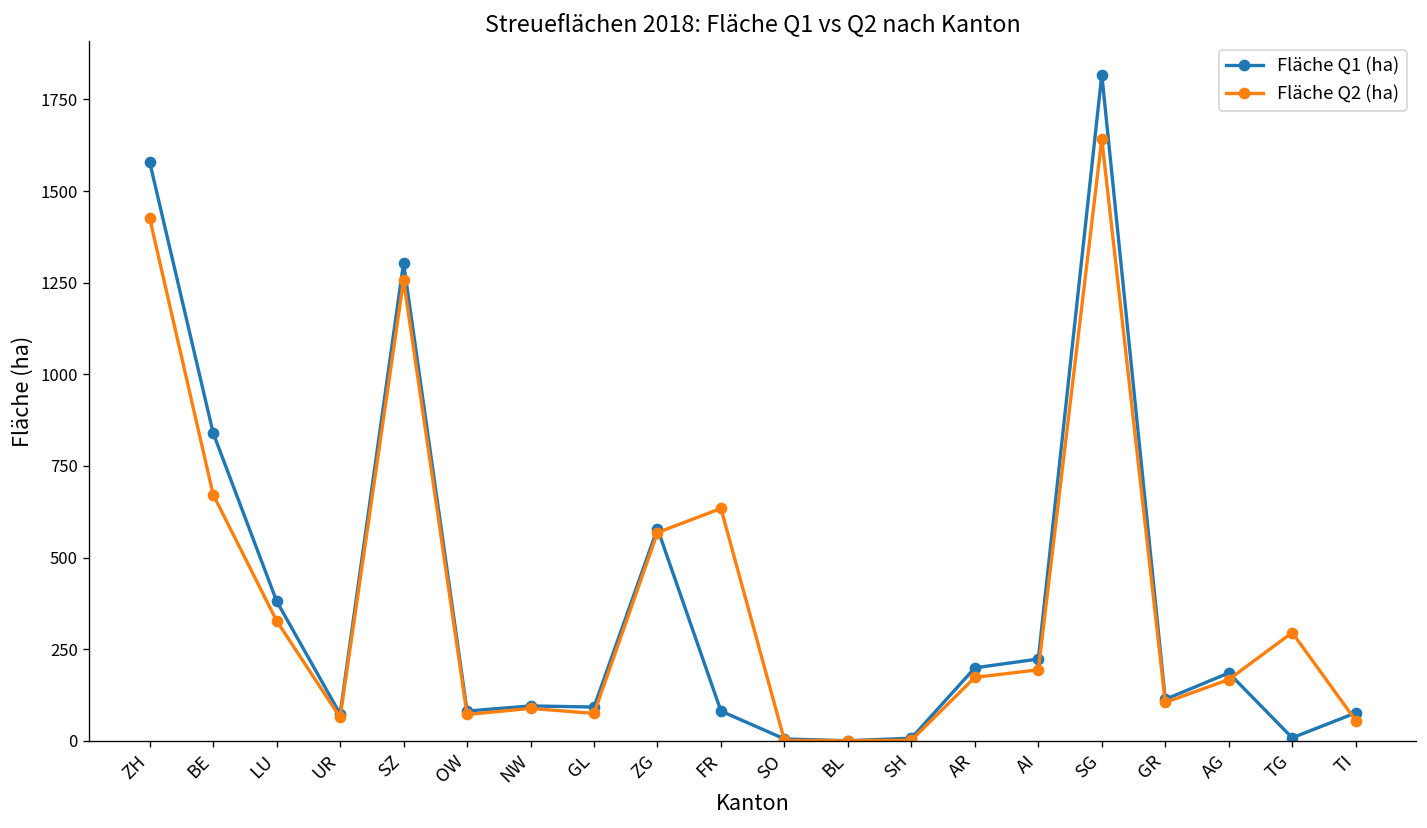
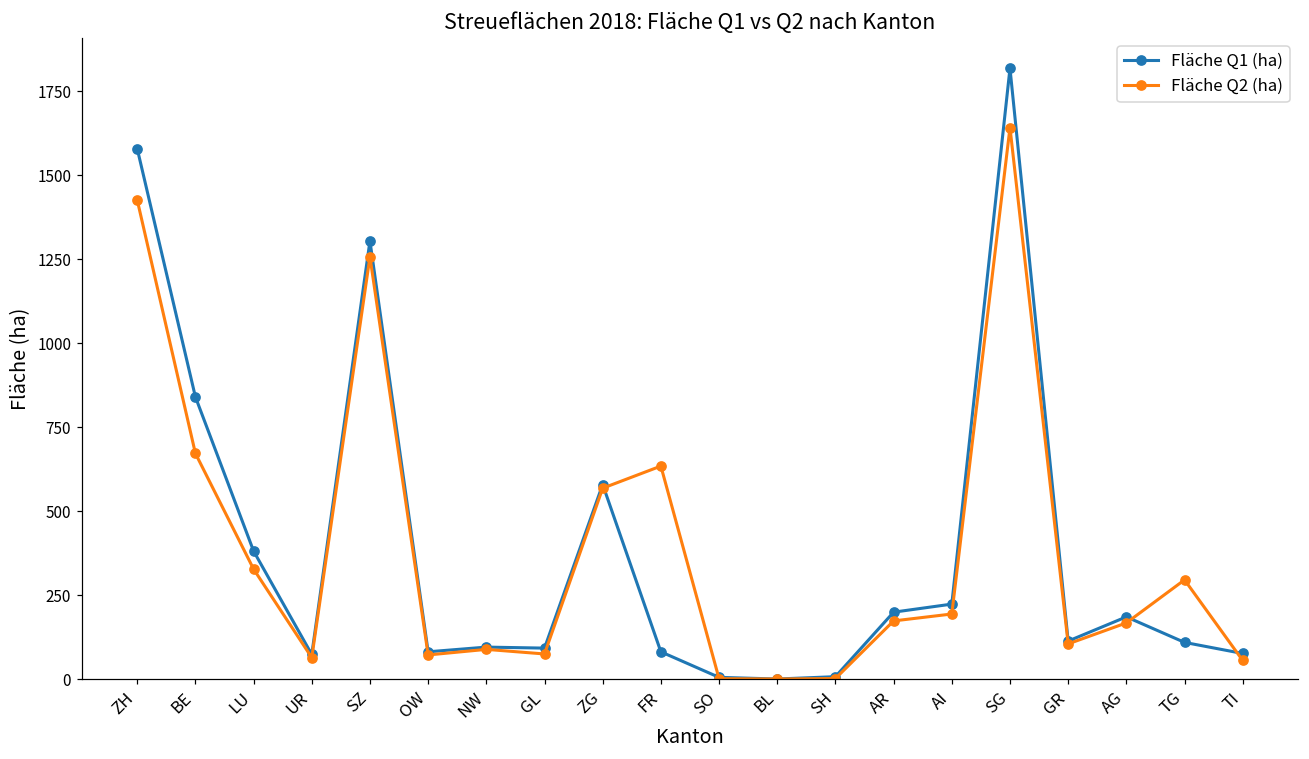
  {
    "Fläche Q1 (ha)": {
      "ZH": 1580,
      "BE": 840,
      "LU": 380,
      "UR": 70,
      "SZ": 1300,
      "OW": 80,
      "GL": 90,
      "ZG": 580,
      "FR": 80,
      "AR": 200,
      "AI": 220,
      "SG": 1820,
      "AG": 190,
-     "TG": 10,
+     "TG": 110,
      "TI": 80
    },
    "Fläche Q2 (ha)": {
      "ZH": 1430,
      "BE": 670,
      "LU": 330,
      "UR": 60,
      "SZ": 1260,
      "OW": 70,
      "GL": 70,
      "ZG": 570,
      "FR": 630,
      "AR": 170,
      "AI": 190,
      "SG": 1640,
      "AG": 170,
      "TG": 300,
      "TI": 60
    }
  }
